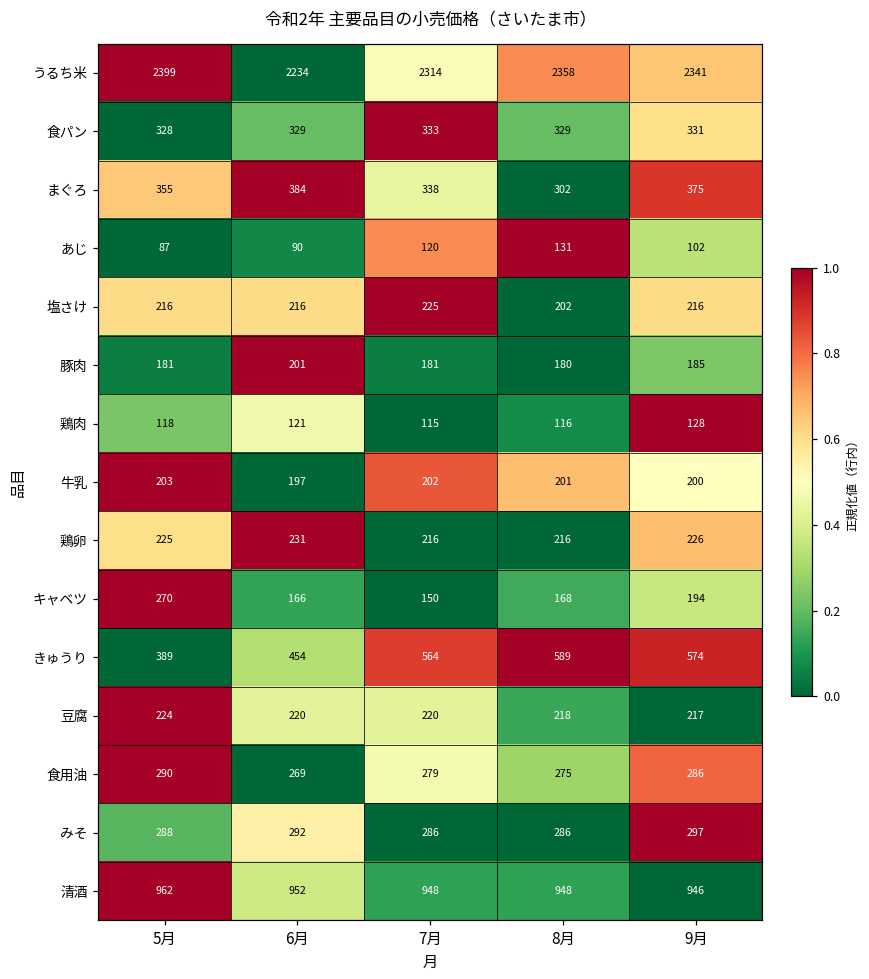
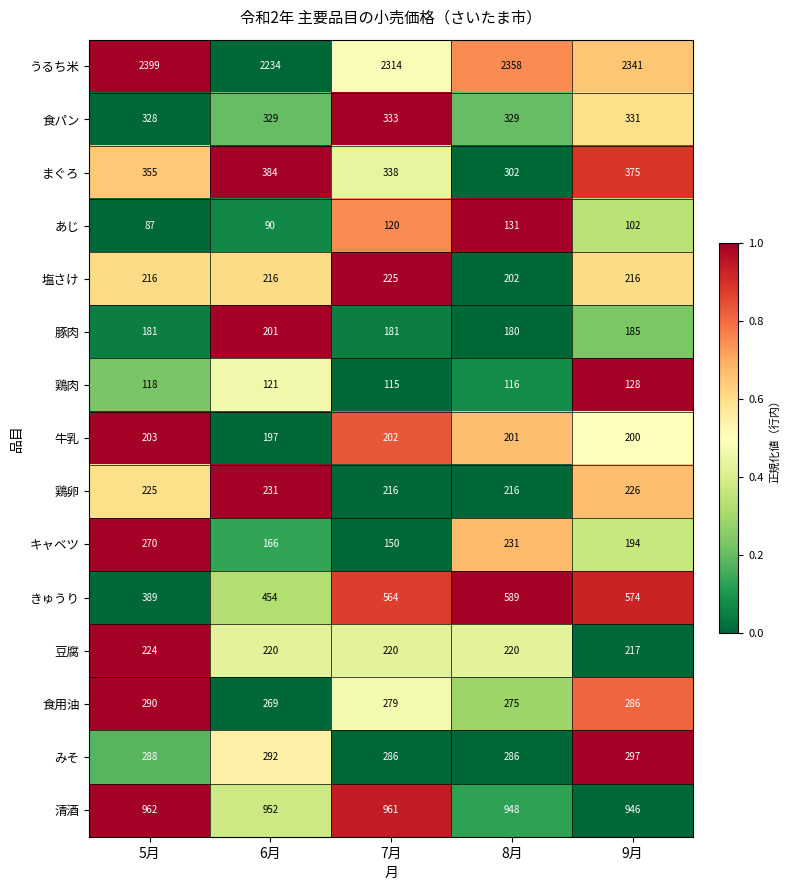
  {
    "うるち米": {
      "5月": 2399,
      "6月": 2234,
      "7月": 2314,
      "8月": 2358,
      "9月": 2341
    },
    "食パン": {
      "5月": 328,
      "6月": 329,
      "7月": 333,
      "8月": 329,
      "9月": 331
    },
    "まぐろ": {
      "5月": 355,
      "6月": 384,
      "7月": 338,
      "8月": 302,
      "9月": 375
    },
    "あじ": {
      "5月": 87,
      "6月": 90,
      "7月": 120,
      "8月": 131,
      "9月": 102
    },
    "塩さけ": {
      "5月": 216,
      "6月": 216,
      "7月": 225,
      "8月": 202,
      "9月": 216
    },
    "豚肉": {
      "5月": 181,
      "6月": 201,
      "7月": 181,
      "8月": 180,
      "9月": 185
    },
    "鶏肉": {
      "5月": 118,
      "6月": 121,
      "7月": 115,
      "8月": 116,
      "9月": 128
    },
    "牛乳": {
      "5月": 203,
      "6月": 197,
      "7月": 202,
      "8月": 201,
      "9月": 200
    },
    "鶏卵": {
      "5月": 225,
      "6月": 231,
      "7月": 216,
      "8月": 216,
      "9月": 226
    },
    "キャベツ": {
      "5月": 270,
      "6月": 166,
      "7月": 150,
-     "8月": 168,
+     "8月": 231,
      "9月": 194
    },
    "きゅうり": {
      "5月": 389,
      "6月": 454,
      "7月": 564,
      "8月": 589,
      "9月": 574
    },
    "豆腐": {
      "5月": 224,
      "6月": 220,
      "7月": 220,
-     "8月": 218,
+     "8月": 220,
      "9月": 217
    },
    "食用油": {
      "5月": 290,
      "6月": 269,
      "7月": 279,
      "8月": 275,
      "9月": 286
    },
    "みそ": {
      "5月": 288,
      "6月": 292,
      "7月": 286,
      "8月": 286,
      "9月": 297
    },
    "清酒": {
      "5月": 962,
      "6月": 952,
-     "7月": 948,
+     "7月": 961,
      "8月": 948,
      "9月": 946
    }
  }
